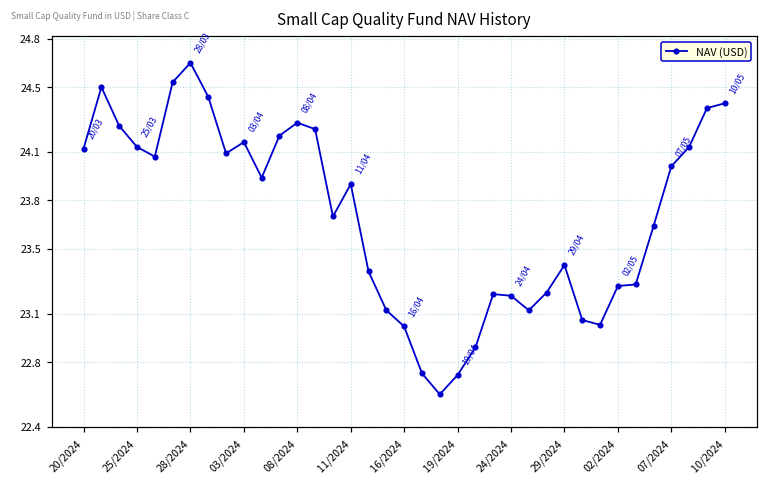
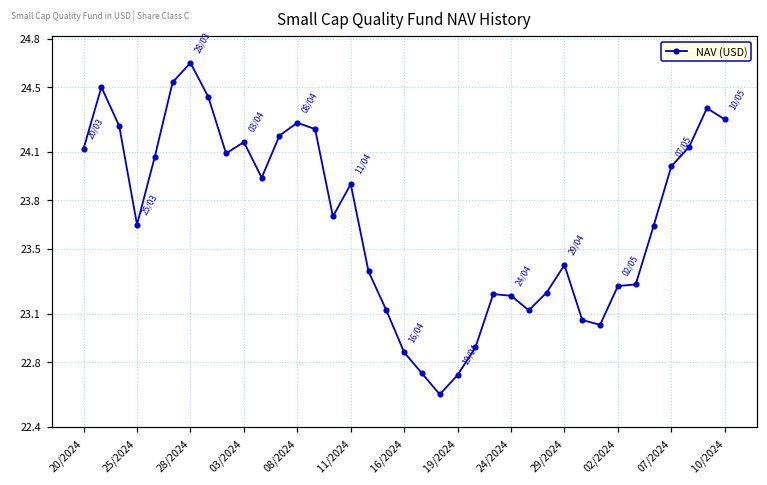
  {
-   "25/2024": 24.13,
-   "16/2024": 23.02,
+   "25/2024": 23.65,
+   "16/2024": 22.86,
    "19/2024": 22.72,
    "02/2024": 23.27,
    "07/2024": 24.01,
-   "10/2024": 24.4
+   "10/2024": 24.3
  }
